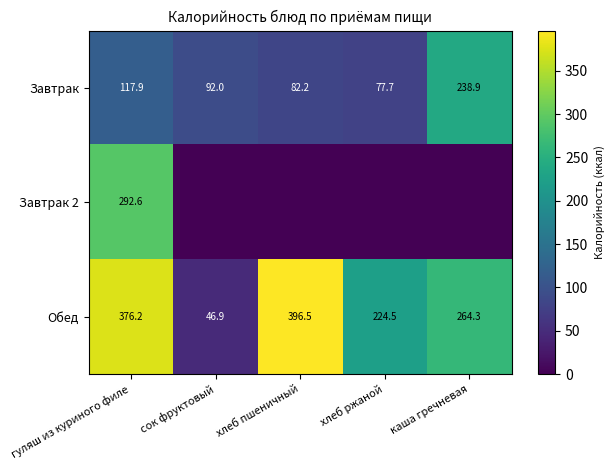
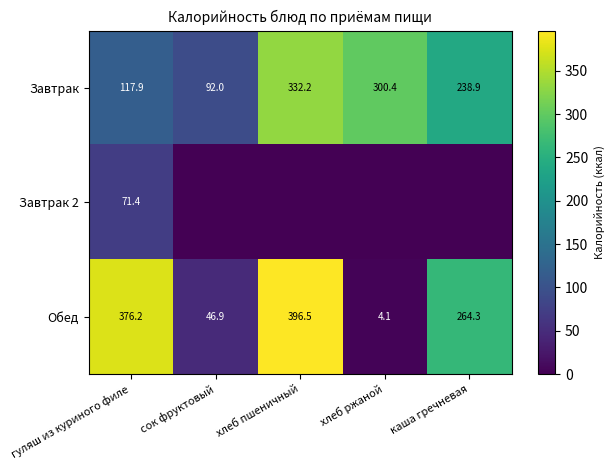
  {
    "Завтрак": {
      "гуляш из куриного филе": 117.9,
      "сок фруктовый": 92.0,
-     "хлеб пшеничный": 82.2,
-     "хлеб ржаной": 77.7,
+     "хлеб пшеничный": 332.2,
+     "хлеб ржаной": 300.4,
      "каша гречневая": 238.9
    },
    "Завтрак 2": {
-     "гуляш из куриного филе": 292.6
+     "гуляш из куриного филе": 71.4
    },
    "Обед": {
      "гуляш из куриного филе": 376.2,
      "сок фруктовый": 46.9,
      "хлеб пшеничный": 396.5,
-     "хлеб ржаной": 224.5,
+     "хлеб ржаной": 4.1,
      "каша гречневая": 264.3
    }
  }
